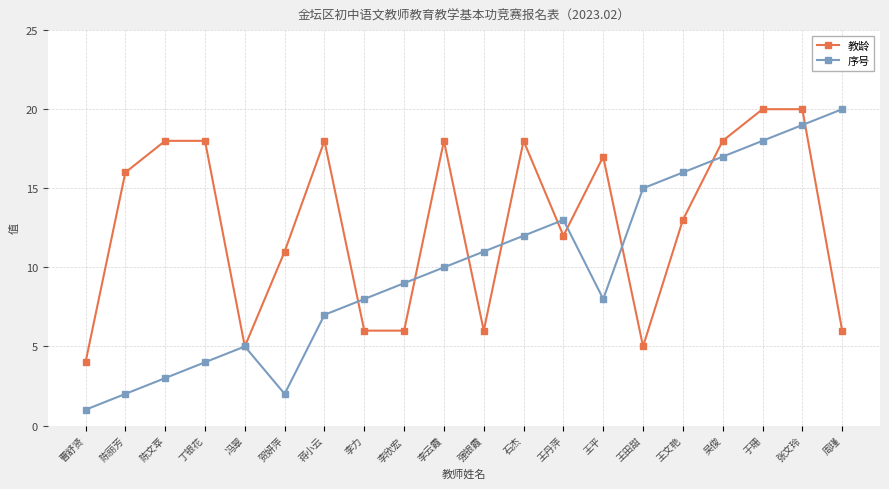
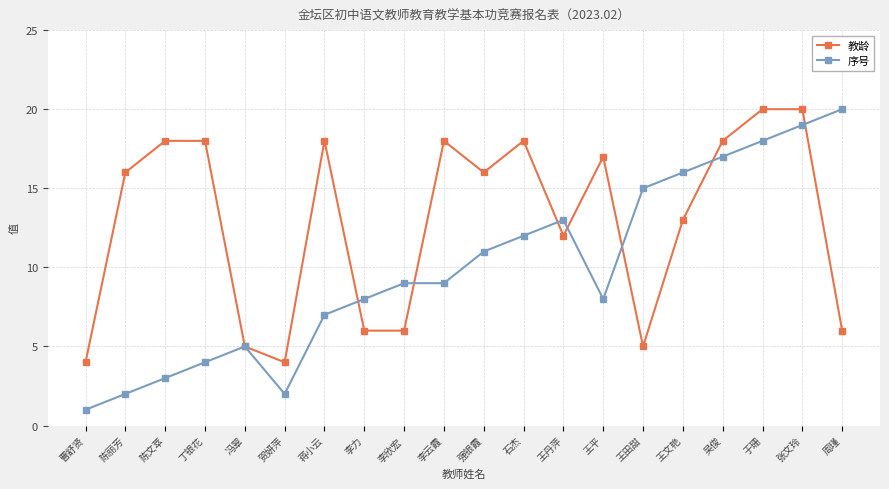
  {
    "教龄": {
      "曹舒贤": 4,
      "陈丽芳": 16,
      "陈文萃": 18,
      "丁银花": 18,
-     "贺妍萍": 11,
+     "贺妍萍": 4,
      "蒋小云": 18,
      "李力": 6,
      "李欣宏": 6,
      "李云霞": 18,
-     "强银霞": 6,
+     "强银霞": 16,
      "石杰": 18,
      "王丹萍": 12,
      "王平": 17,
      "王田甜": 5,
      "王文艳": 13,
      "吴俊": 18,
      "于珊": 20,
      "张文玲": 20,
      "周瑾": 6
    },
    "序号": {
      "曹舒贤": 1,
      "陈丽芳": 2,
      "陈文萃": 3,
      "丁银花": 4,
      "贺妍萍": 2,
      "蒋小云": 7,
      "李力": 8,
      "李欣宏": 9,
-     "李云霞": 10,
+     "李云霞": 9,
      "强银霞": 11,
      "石杰": 12,
      "王丹萍": 13,
      "王平": 8,
      "王田甜": 15,
      "王文艳": 16,
      "吴俊": 17,
      "于珊": 18,
      "张文玲": 19,
      "周瑾": 20
    }
  }
